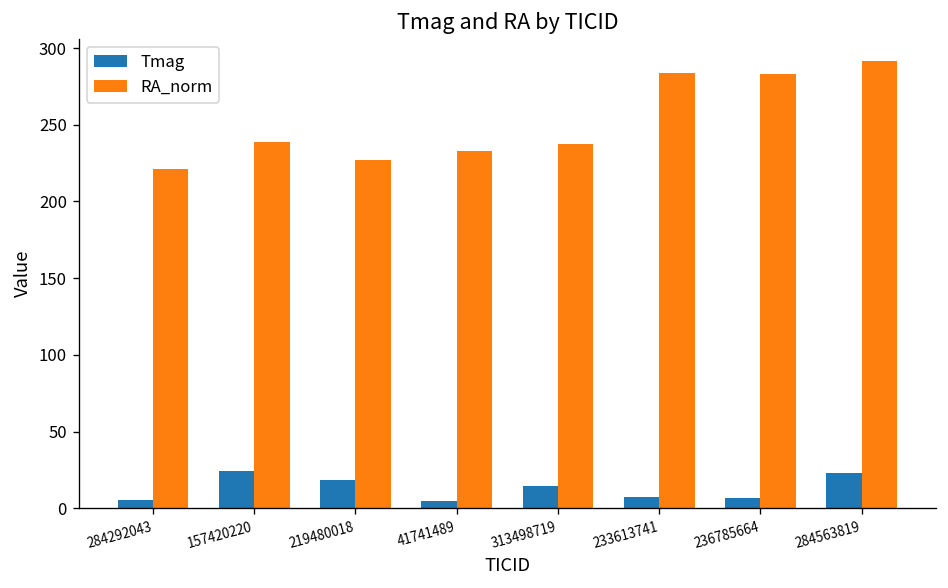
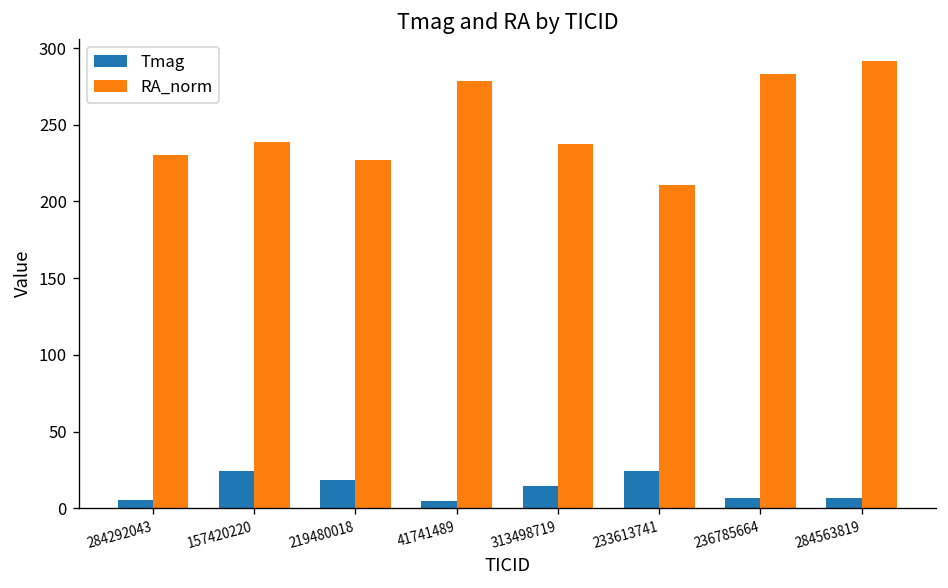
  {
    "Tmag": {
      "284292043": 5,
      "157420220": 24,
      "219480018": 18,
      "41741489": 5,
      "313498719": 14,
-     "233613741": 7,
+     "233613741": 24,
      "236785664": 7,
-     "284563819": 23
+     "284563819": 7
    },
    "RA_norm": {
-     "284292043": 221,
+     "284292043": 230,
      "157420220": 239,
      "219480018": 227,
-     "41741489": 233,
+     "41741489": 278,
      "313498719": 238,
-     "233613741": 283,
+     "233613741": 211,
      "236785664": 283,
      "284563819": 291
    }
  }
